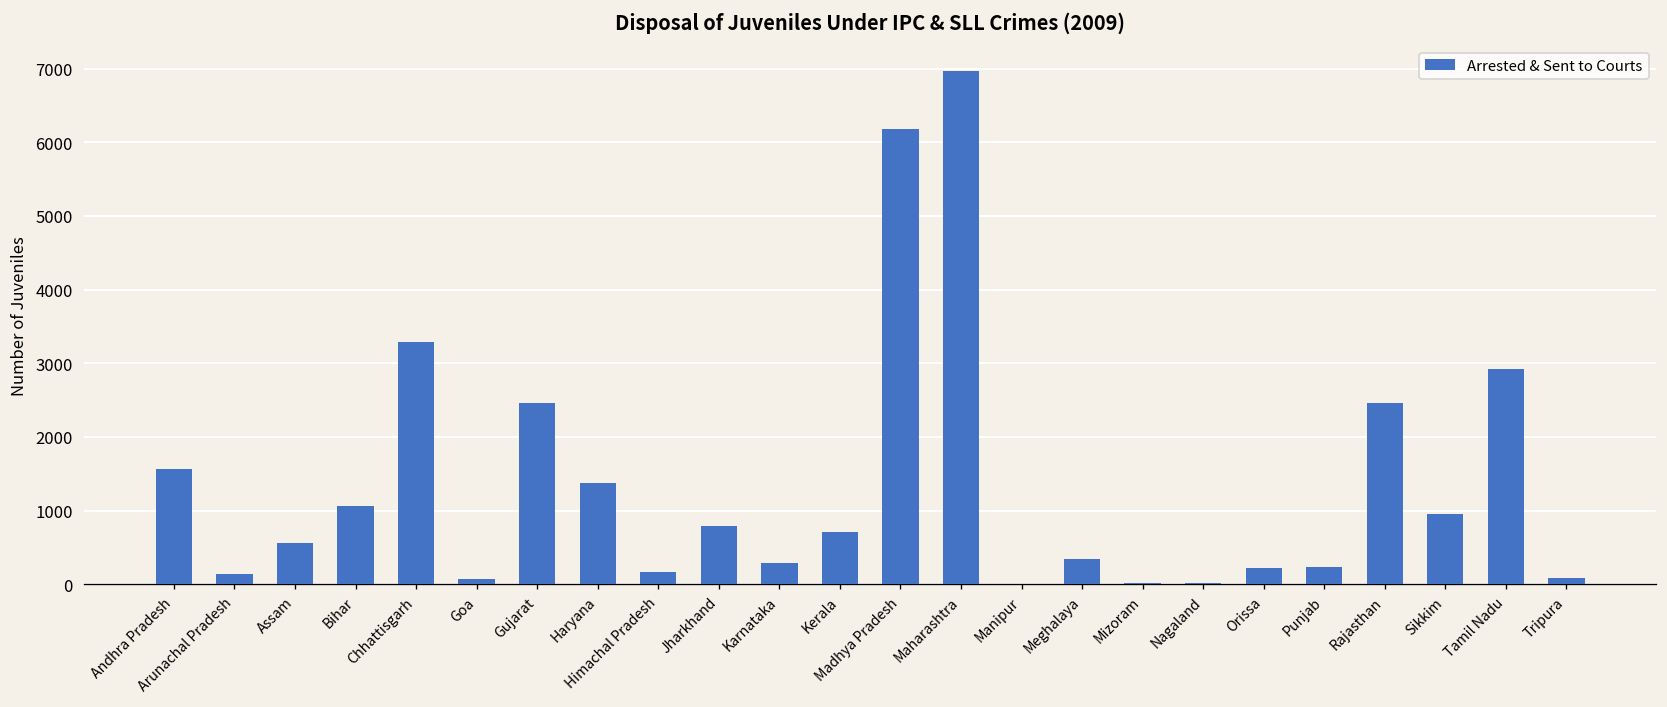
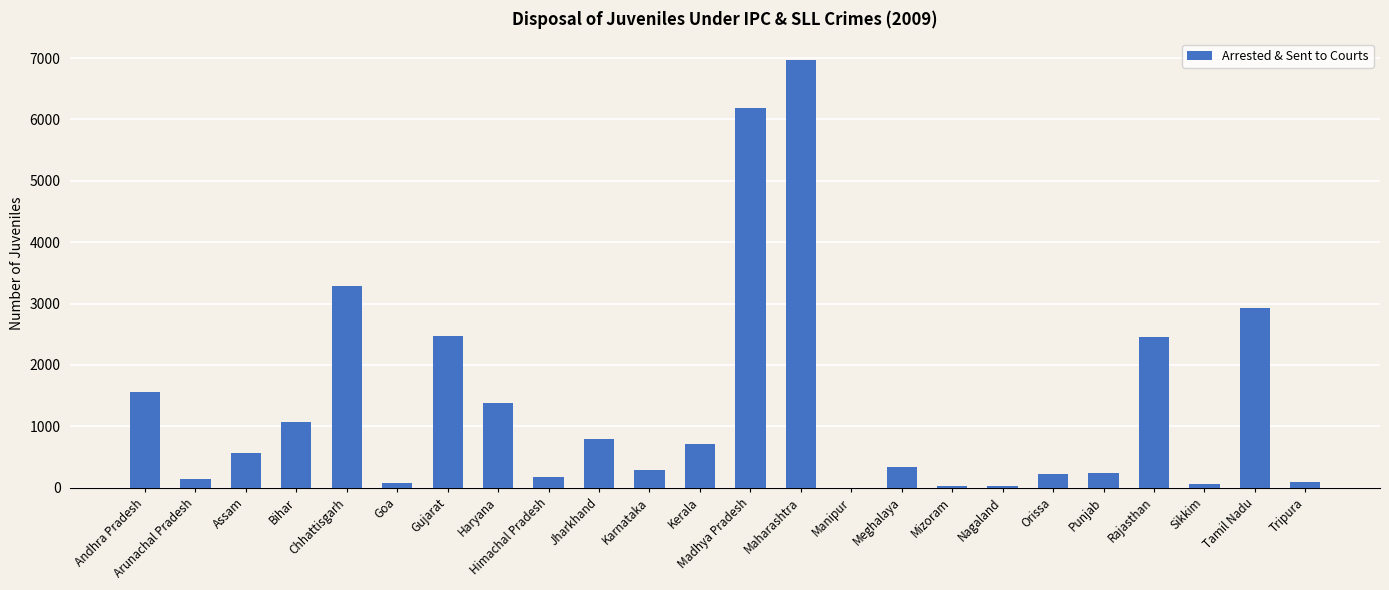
  {
    "Andhra Pradesh": 1600,
    "Arunachal Pradesh": 100,
    "Assam": 600,
    "Bihar": 1100,
    "Chhattisgarh": 3300,
    "Goa": 100,
    "Gujarat": 2500,
    "Haryana": 1400,
    "Himachal Pradesh": 200,
    "Jharkhand": 800,
    "Karnataka": 300,
    "Kerala": 700,
    "Madhya Pradesh": 6200,
    "Maharashtra": 7000,
    "Manipur": 0,
    "Meghalaya": 300,
    "Orissa": 200,
    "Punjab": 200,
    "Rajasthan": 2500,
-   "Sikkim": 900,
+   "Sikkim": 100,
    "Tamil Nadu": 2900,
    "Tripura": 100
  }
